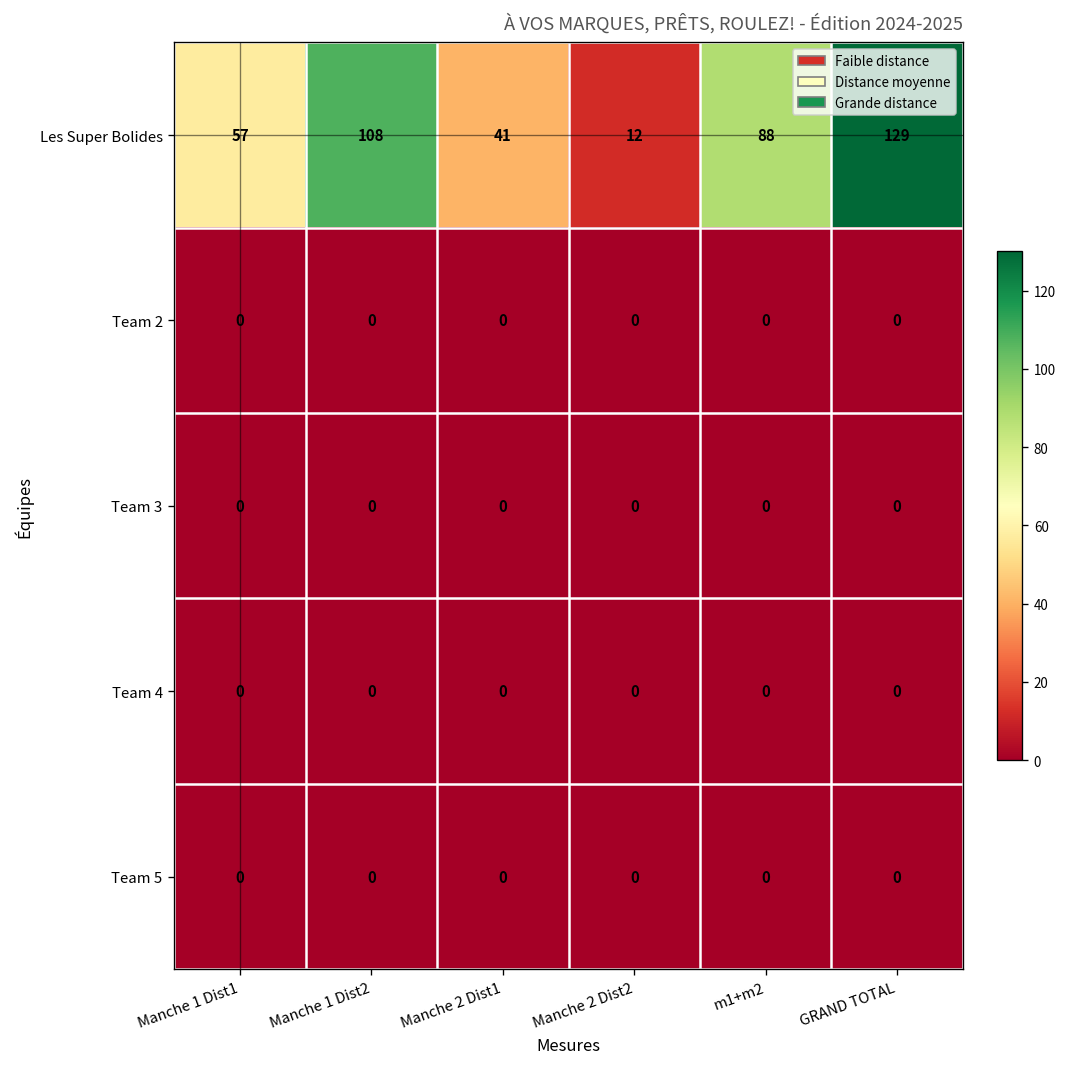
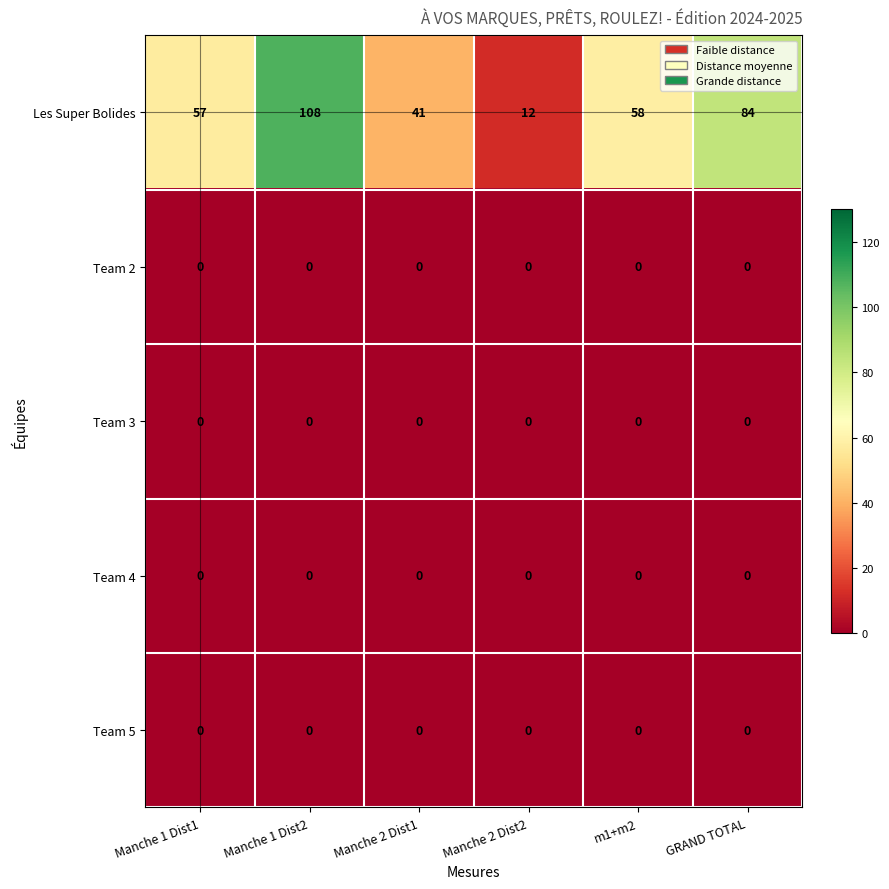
  {
    "Les Super Bolides": {
      "Manche 1 Dist1": 57,
      "Manche 1 Dist2": 108,
      "Manche 2 Dist1": 41,
      "Manche 2 Dist2": 12,
-     "m1+m2": 88,
-     "GRAND TOTAL": 129
+     "m1+m2": 58,
+     "GRAND TOTAL": 84
    },
    "Team 2": {
      "Manche 1 Dist1": 0,
      "Manche 1 Dist2": 0,
      "Manche 2 Dist1": 0,
      "Manche 2 Dist2": 0,
      "m1+m2": 0,
      "GRAND TOTAL": 0
    },
    "Team 3": {
      "Manche 1 Dist1": 0,
      "Manche 1 Dist2": 0,
      "Manche 2 Dist1": 0,
      "Manche 2 Dist2": 0,
      "m1+m2": 0,
      "GRAND TOTAL": 0
    },
    "Team 4": {
      "Manche 1 Dist1": 0,
      "Manche 1 Dist2": 0,
      "Manche 2 Dist1": 0,
      "Manche 2 Dist2": 0,
      "m1+m2": 0,
      "GRAND TOTAL": 0
    },
    "Team 5": {
      "Manche 1 Dist1": 0,
      "Manche 1 Dist2": 0,
      "Manche 2 Dist1": 0,
      "Manche 2 Dist2": 0,
      "m1+m2": 0,
      "GRAND TOTAL": 0
    }
  }
